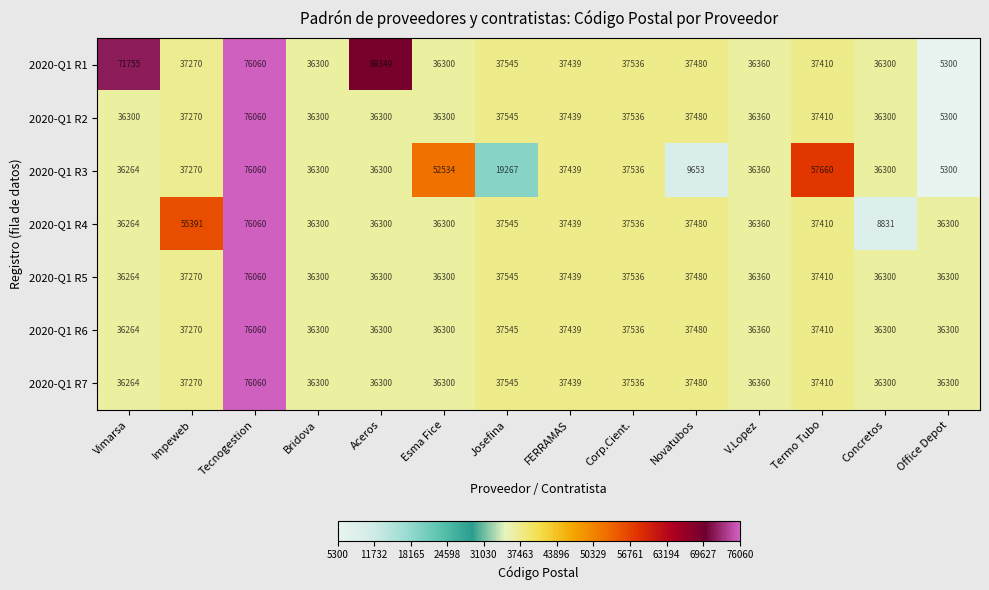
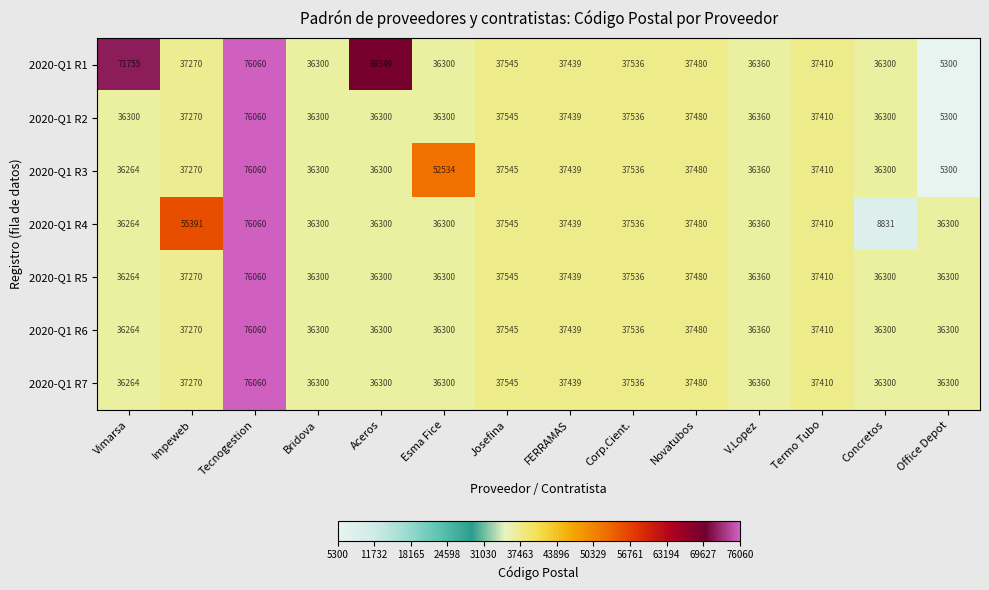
  {
    "2020-Q1 R1": {
      "Vimarsa": 71755,
      "Impeweb": 37270,
      "Tecnogestion": 76060,
      "Bridova": 36300,
      "Aceros": 69349,
      "Esma Fice": 36300,
      "Josefina": 37545,
      "FERRAMAS": 37439,
      "Corp.Cient.": 37536,
      "Novatubos": 37480,
      "V.Lopez": 36360,
      "Termo Tubo": 37410,
      "Concretos": 36300,
      "Office Depot": 5300
    },
    "2020-Q1 R2": {
      "Vimarsa": 36300,
      "Impeweb": 37270,
      "Tecnogestion": 76060,
      "Bridova": 36300,
      "Aceros": 36300,
      "Esma Fice": 36300,
      "Josefina": 37545,
      "FERRAMAS": 37439,
      "Corp.Cient.": 37536,
      "Novatubos": 37480,
      "V.Lopez": 36360,
      "Termo Tubo": 37410,
      "Concretos": 36300,
      "Office Depot": 5300
    },
    "2020-Q1 R3": {
      "Vimarsa": 36264,
      "Impeweb": 37270,
      "Tecnogestion": 76060,
      "Bridova": 36300,
      "Aceros": 36300,
      "Esma Fice": 52534,
-     "Josefina": 19267,
+     "Josefina": 37545,
      "FERRAMAS": 37439,
      "Corp.Cient.": 37536,
-     "Novatubos": 9653,
+     "Novatubos": 37480,
      "V.Lopez": 36360,
-     "Termo Tubo": 57660,
+     "Termo Tubo": 37410,
      "Concretos": 36300,
      "Office Depot": 5300
    },
    "2020-Q1 R4": {
      "Vimarsa": 36264,
      "Impeweb": 55391,
      "Tecnogestion": 76060,
      "Bridova": 36300,
      "Aceros": 36300,
      "Esma Fice": 36300,
      "Josefina": 37545,
      "FERRAMAS": 37439,
      "Corp.Cient.": 37536,
      "Novatubos": 37480,
      "V.Lopez": 36360,
      "Termo Tubo": 37410,
      "Concretos": 8831,
      "Office Depot": 36300
    },
    "2020-Q1 R5": {
      "Vimarsa": 36264,
      "Impeweb": 37270,
      "Tecnogestion": 76060,
      "Bridova": 36300,
      "Aceros": 36300,
      "Esma Fice": 36300,
      "Josefina": 37545,
      "FERRAMAS": 37439,
      "Corp.Cient.": 37536,
      "Novatubos": 37480,
      "V.Lopez": 36360,
      "Termo Tubo": 37410,
      "Concretos": 36300,
      "Office Depot": 36300
    },
    "2020-Q1 R6": {
      "Vimarsa": 36264,
      "Impeweb": 37270,
      "Tecnogestion": 76060,
      "Bridova": 36300,
      "Aceros": 36300,
      "Esma Fice": 36300,
      "Josefina": 37545,
      "FERRAMAS": 37439,
      "Corp.Cient.": 37536,
      "Novatubos": 37480,
      "V.Lopez": 36360,
      "Termo Tubo": 37410,
      "Concretos": 36300,
      "Office Depot": 36300
    },
    "2020-Q1 R7": {
      "Vimarsa": 36264,
      "Impeweb": 37270,
      "Tecnogestion": 76060,
      "Bridova": 36300,
      "Aceros": 36300,
      "Esma Fice": 36300,
      "Josefina": 37545,
      "FERRAMAS": 37439,
      "Corp.Cient.": 37536,
      "Novatubos": 37480,
      "V.Lopez": 36360,
      "Termo Tubo": 37410,
      "Concretos": 36300,
      "Office Depot": 36300
    }
  }
